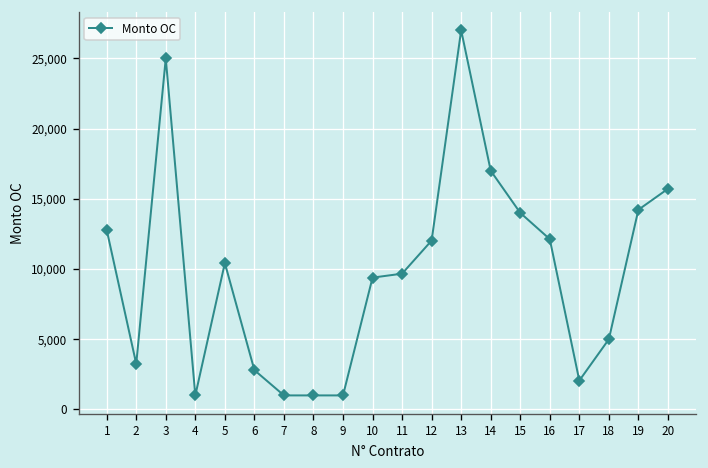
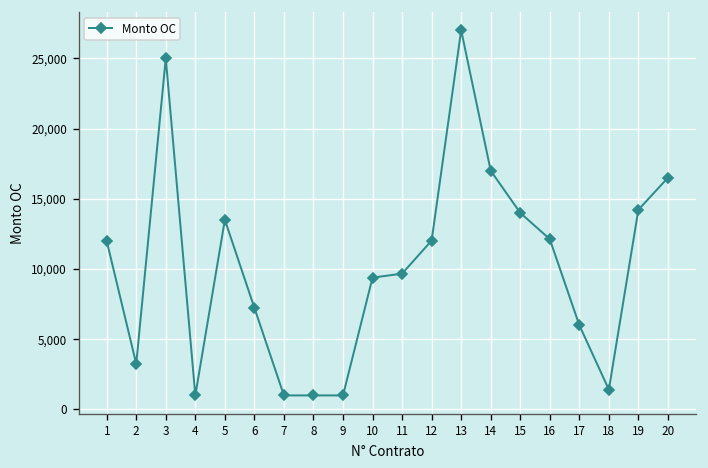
  {
-   "1": "12,800",
+   "1": "12,000",
    "2": "3,200",
    "3": "25,000",
    "4": "1,000",
-   "5": "10,400",
-   "6": "2,800",
+   "5": "13,500",
+   "6": "7,200",
    "7": "1,000",
    "8": "1,000",
    "9": "1,000",
    "10": "9,400",
    "11": "9,700",
    "12": "12,000",
    "13": "27,000",
    "14": "17,000",
    "15": "14,000",
    "16": "12,100",
-   "17": "2,100",
-   "18": "5,000",
+   "17": "6,000",
+   "18": "1,400",
    "19": "14,200",
-   "20": "15,700"
+   "20": "16,500"
  }
